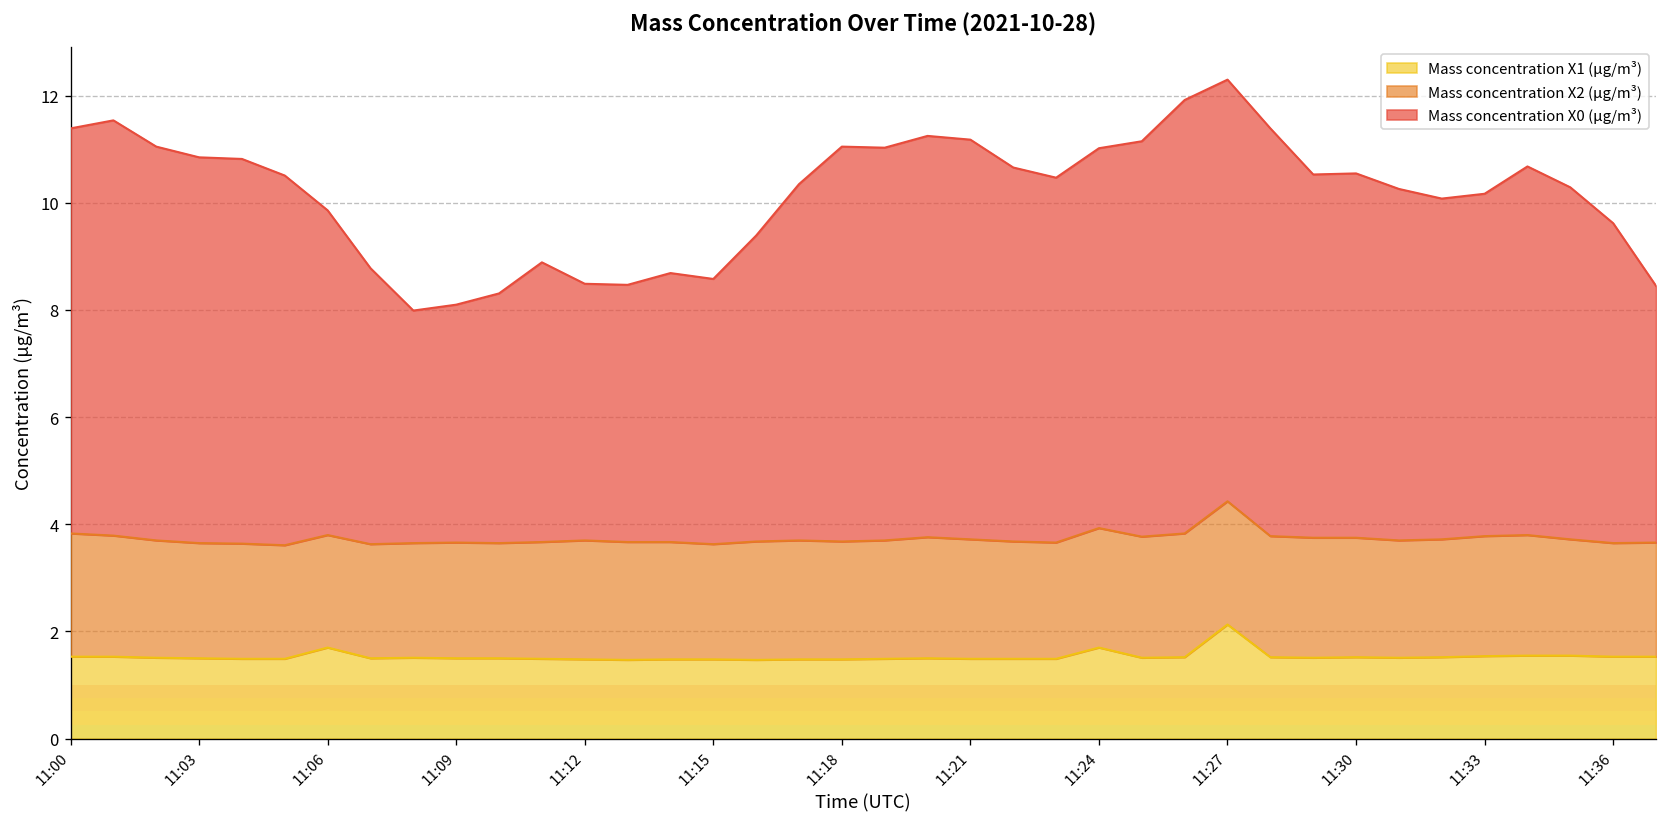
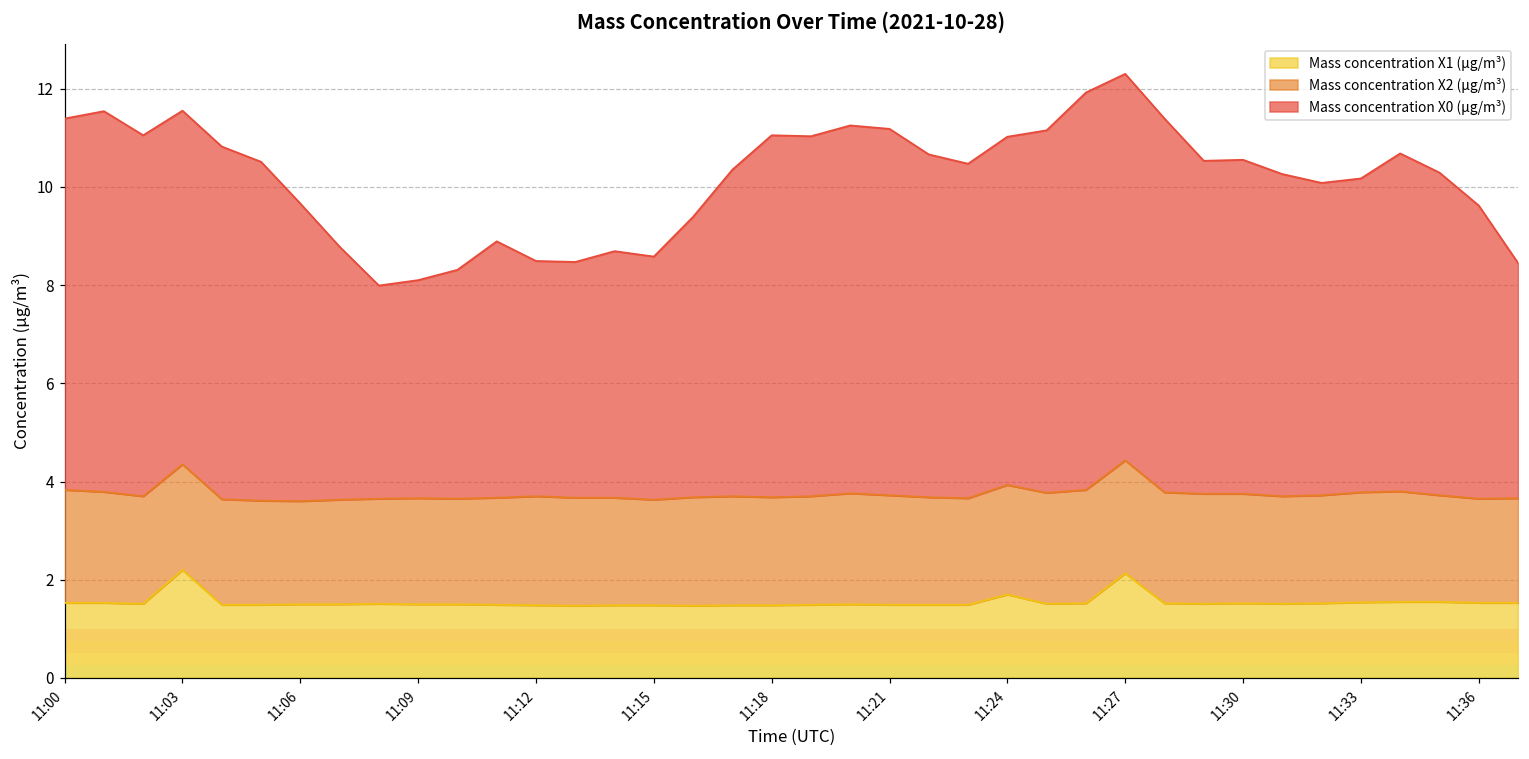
  {
    "Mass concentration X1 (μg/m³)": {
      "11:00": 1.5,
-     "11:03": 1.5,
-     "11:06": 1.7,
+     "11:03": 2.2,
+     "11:06": 1.5,
      "11:09": 1.5,
      "11:12": 1.5,
      "11:15": 1.5,
      "11:18": 1.5,
      "11:21": 1.5,
      "11:24": 1.7,
      "11:27": 2.1,
      "11:30": 1.5,
      "11:33": 1.5,
      "11:36": 1.5
    }
  }
